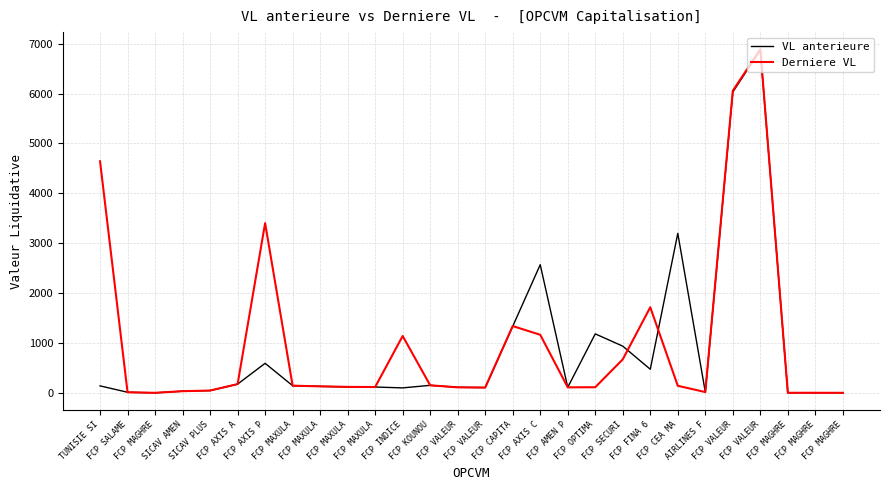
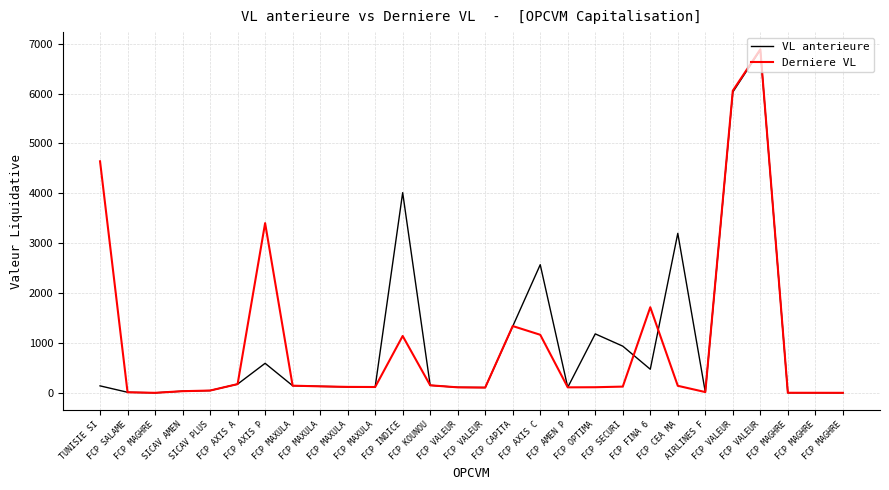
  {
    "VL anterieure": {
      "TUNISIE SI": 100,
      "FCP AXIS P": 600,
-     "FCP INDICE": 100,
+     "FCP INDICE": 4000,
      "FCP AXIS C": 2600,
      "FCP OPTIMA": 1200,
      "FCP SECURI": 900,
      "FCP FINA 6": 500,
      "FCP CEA MA": 3200
    },
    "Derniere VL": {
      "TUNISIE SI": 4600,
      "FCP AXIS P": 3400,
      "FCP INDICE": 1100,
      "FCP AXIS C": 1200,
      "FCP OPTIMA": 100,
-     "FCP SECURI": 700,
+     "FCP SECURI": 100,
      "FCP FINA 6": 1700,
      "FCP CEA MA": 100
    }
  }
